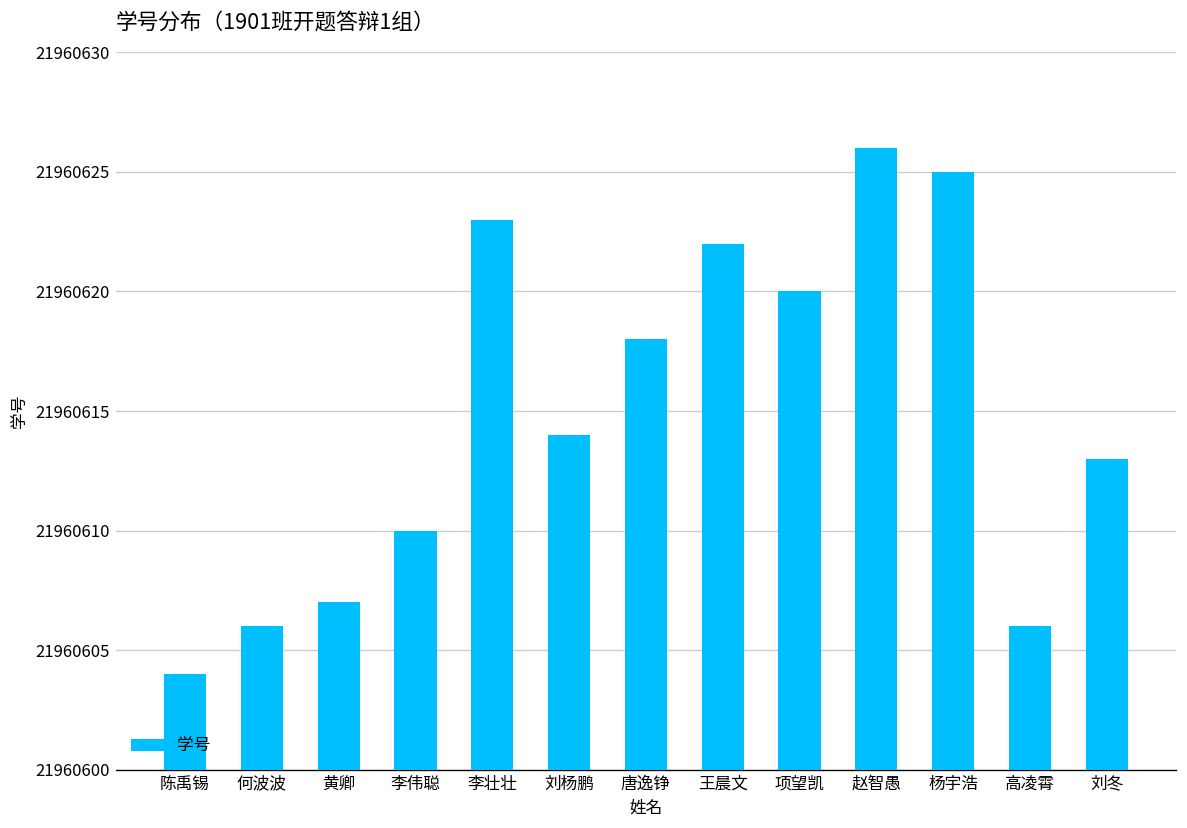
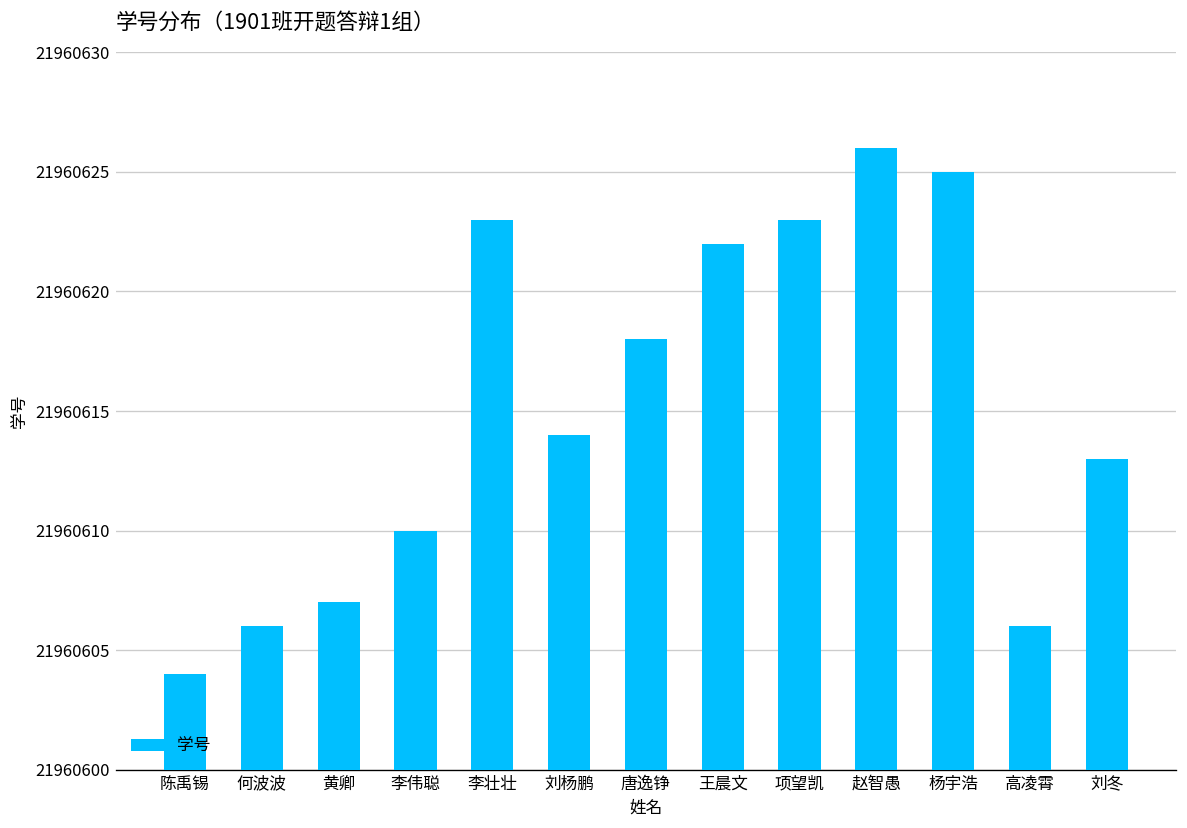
  {
    "陈禹锡": 21960604,
    "何波波": 21960606,
    "黄卿": 21960607,
    "李伟聪": 21960610,
    "李壮壮": 21960623,
    "刘杨鹏": 21960614,
    "唐逸铮": 21960618,
    "王晨文": 21960622,
-   "项望凯": 21960620,
+   "项望凯": 21960623,
    "赵智愚": 21960626,
    "杨宇浩": 21960625,
    "高凌霄": 21960606,
    "刘冬": 21960613
  }
